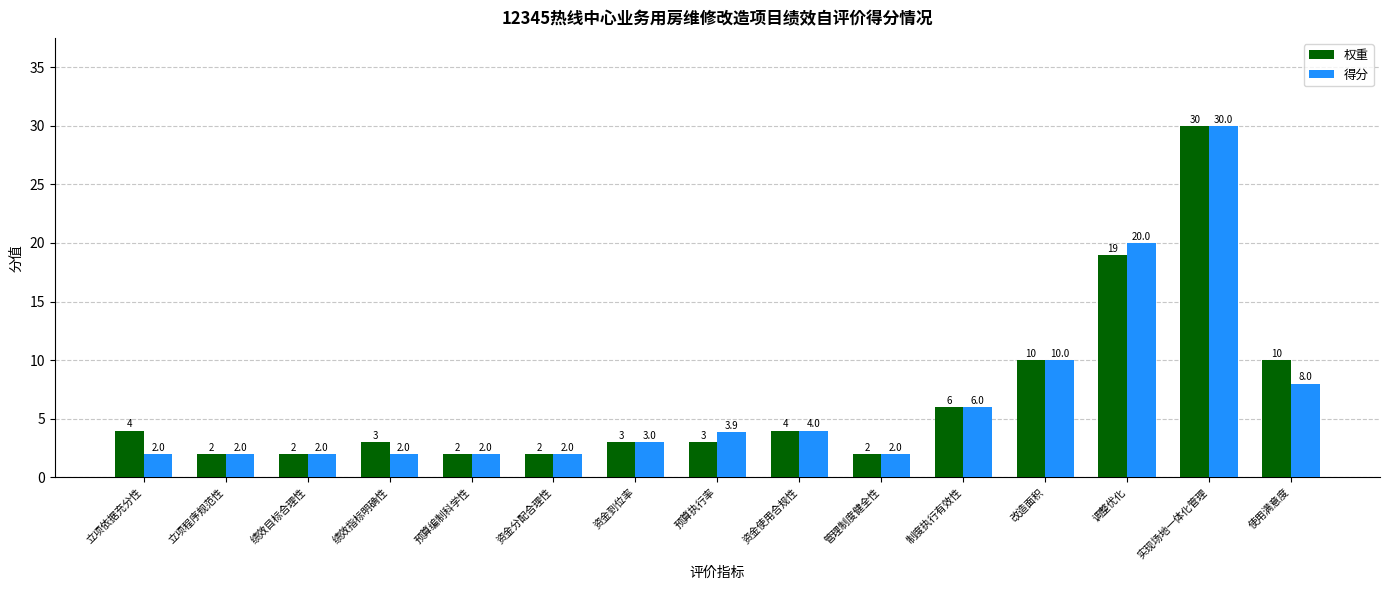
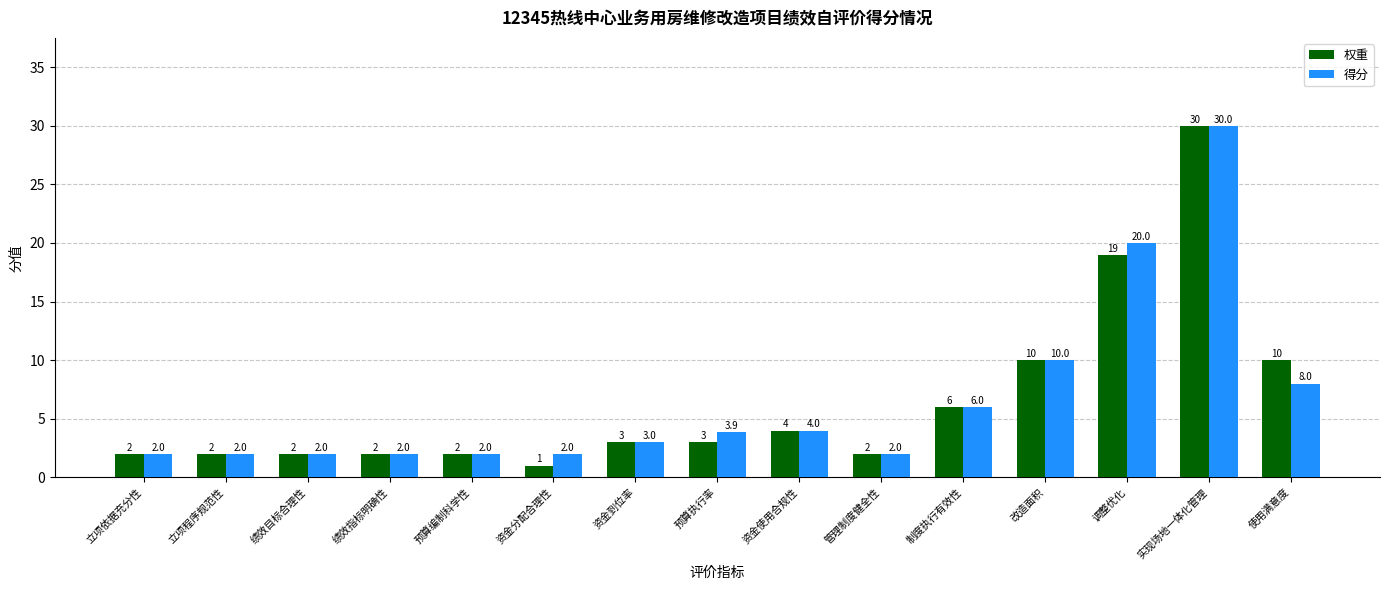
  {
    "权重": {
-     "立项依据充分性": 4,
+     "立项依据充分性": 2,
      "立项程序规范性": 2,
      "绩效目标合理性": 2,
-     "绩效指标明确性": 3,
+     "绩效指标明确性": 2,
      "预算编制科学性": 2,
-     "资金分配合理性": 2,
+     "资金分配合理性": 1,
      "资金到位率": 3,
      "预算执行率": 3,
      "资金使用合规性": 4,
      "管理制度健全性": 2,
      "制度执行有效性": 6,
      "改造面积": 10,
      "调整优化": 19,
      "实现场地一体化管理": 30,
      "使用满意度": 10
    },
    "得分": {
      "立项依据充分性": 2.0,
      "立项程序规范性": 2.0,
      "绩效目标合理性": 2.0,
      "绩效指标明确性": 2.0,
      "预算编制科学性": 2.0,
      "资金分配合理性": 2.0,
      "资金到位率": 3.0,
      "预算执行率": 3.9,
      "资金使用合规性": 4.0,
      "管理制度健全性": 2.0,
      "制度执行有效性": 6.0,
      "改造面积": 10.0,
      "调整优化": 20.0,
      "实现场地一体化管理": 30.0,
      "使用满意度": 8.0
    }
  }
